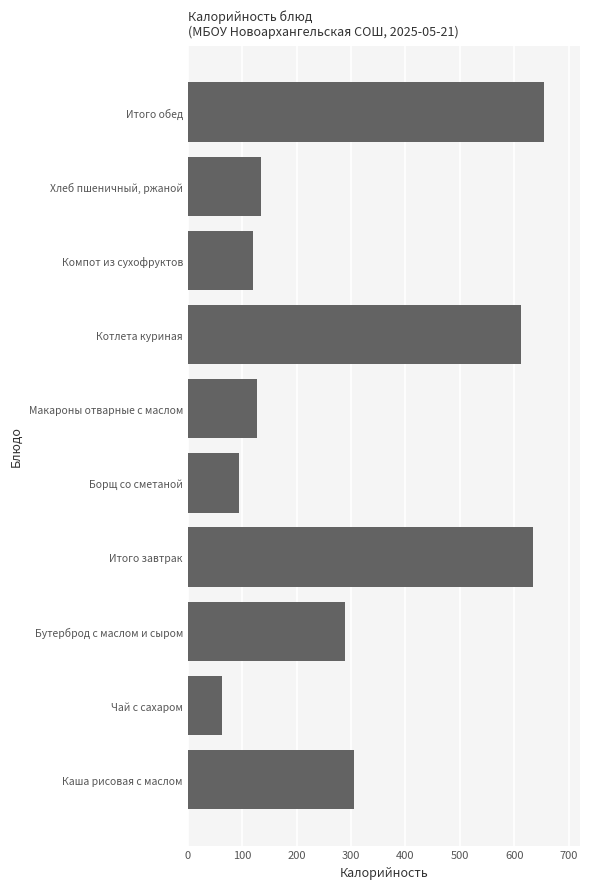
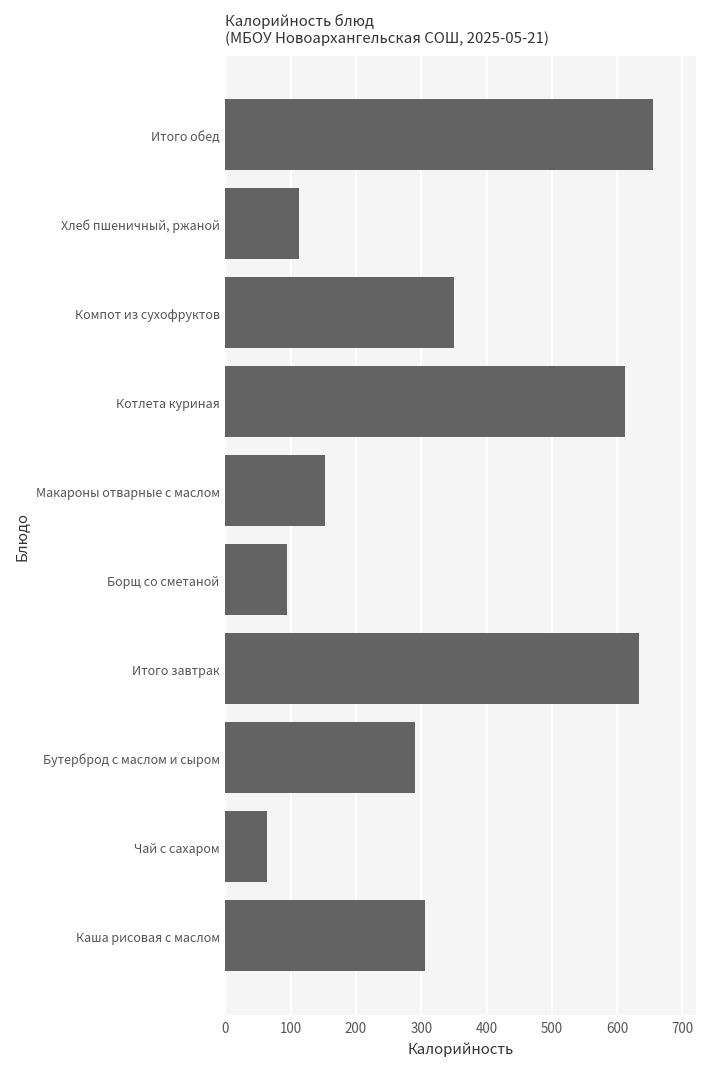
  {
    "Итого обед": 660,
-   "Хлеб пшеничный, ржаной": 130,
-   "Компот из сухофруктов": 120,
+   "Хлеб пшеничный, ржаной": 110,
+   "Компот из сухофруктов": 350,
    "Котлета куриная": 610,
-   "Макароны отварные с маслом": 130,
+   "Макароны отварные с маслом": 150,
    "Борщ со сметаной": 90,
    "Итого завтрак": 630,
    "Бутерброд с маслом и сыром": 290,
    "Чай с сахаром": 60,
    "Каша рисовая с маслом": 310
  }
